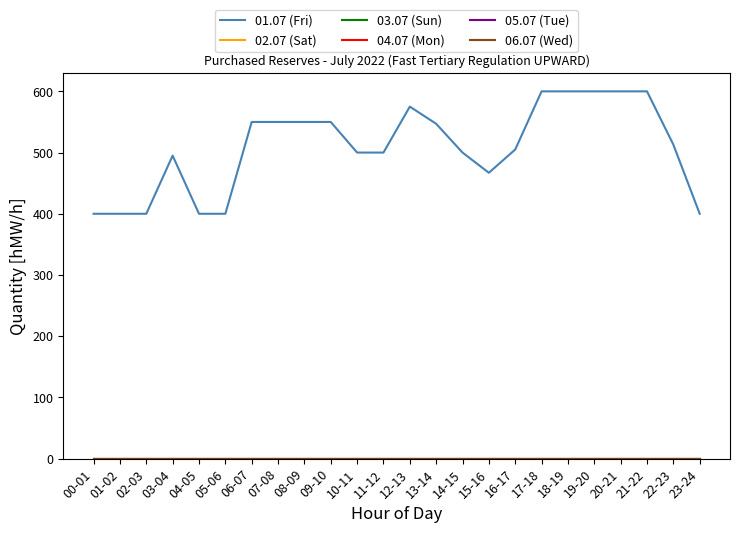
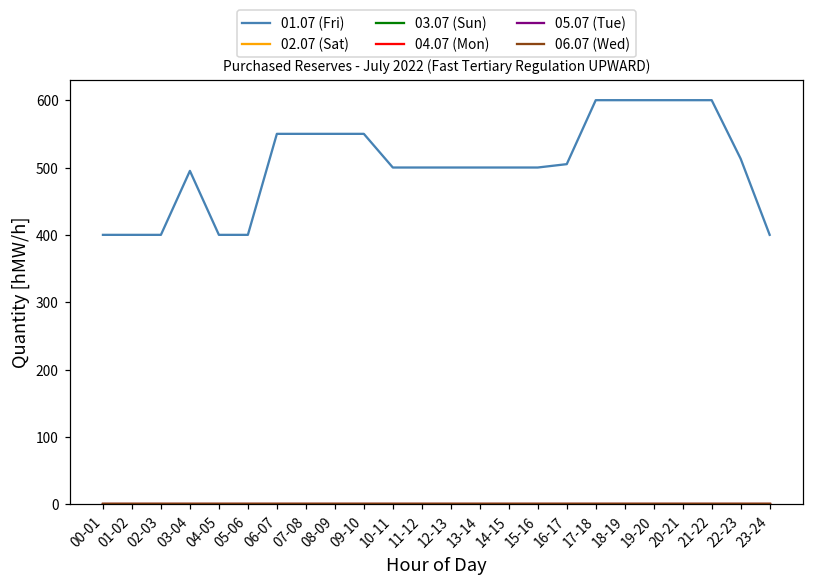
  {
    "01.07 (Fri)": {
      "00-01": 400,
      "01-02": 400,
      "02-03": 400,
      "03-04": 500,
      "04-05": 400,
      "05-06": 400,
      "06-07": 550,
      "07-08": 550,
      "08-09": 550,
      "09-10": 550,
      "10-11": 500,
      "11-12": 500,
-     "12-13": 580,
-     "13-14": 550,
+     "12-13": 500,
+     "13-14": 500,
      "14-15": 500,
-     "15-16": 470,
+     "15-16": 500,
      "16-17": 510,
      "17-18": 600,
      "18-19": 600,
      "19-20": 600,
      "20-21": 600,
      "21-22": 600,
      "22-23": 510,
      "23-24": 400
    },
    "06.07 (Wed)": {
      "00-01": 0,
      "01-02": 0,
      "02-03": 0,
      "03-04": 0,
      "04-05": 0,
      "05-06": 0,
      "06-07": 0,
      "07-08": 0,
      "08-09": 0,
      "09-10": 0,
      "10-11": 0,
      "11-12": 0,
      "12-13": 0,
      "13-14": 0,
      "14-15": 0,
      "15-16": 0,
      "16-17": 0,
      "17-18": 0,
      "18-19": 0,
      "19-20": 0,
      "20-21": 0,
      "21-22": 0,
      "22-23": 0,
      "23-24": 0
    }
  }
